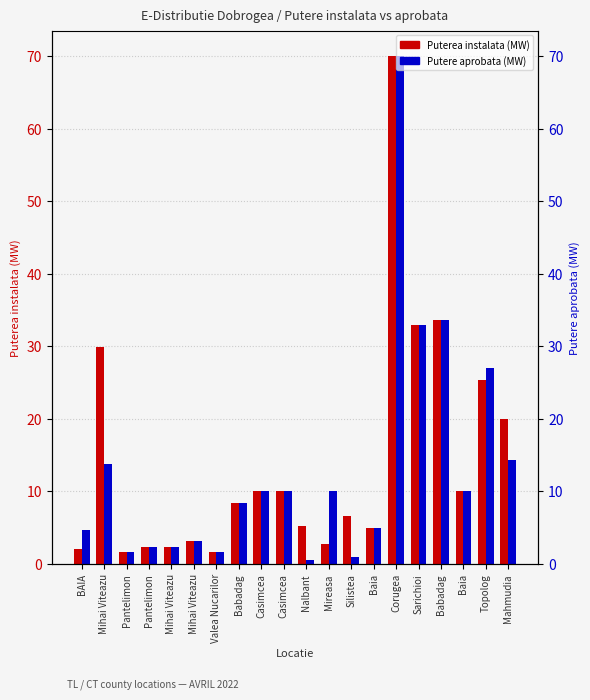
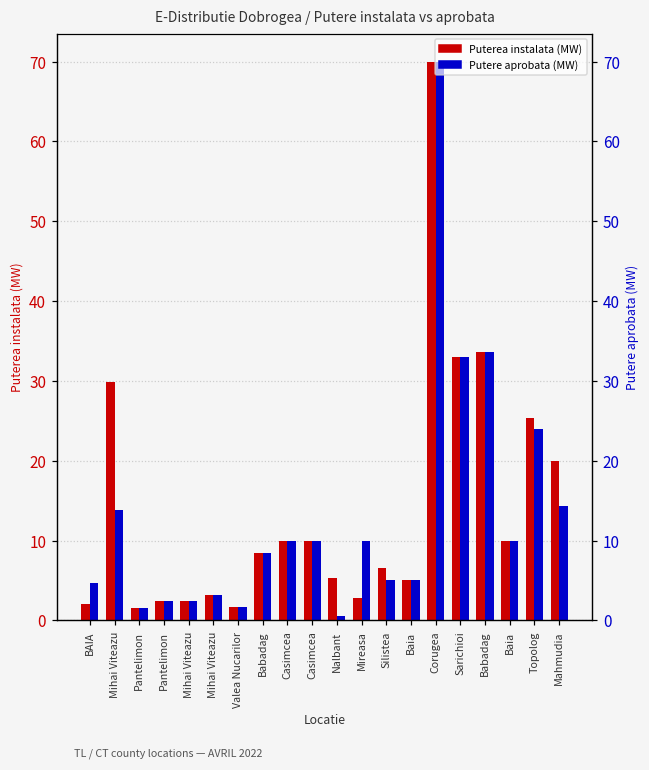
  {
    "Puterea instalata (MW)": {
      "BAIA": 2,
      "Valea Nucarilor": 2,
      "Nalbant": 5,
      "Mireasa": 3,
      "Silistea": 7,
      "Corugea": 70,
      "Sarichioi": 33,
      "Topolog": 25,
      "Mahmudia": 20
    },
    "Putere aprobata (MW)": {
      "BAIA": 5,
      "Valea Nucarilor": 2,
      "Nalbant": 1,
      "Mireasa": 10,
-     "Silistea": 1,
+     "Silistea": 5,
      "Sarichioi": 33,
-     "Topolog": 27,
+     "Topolog": 24,
      "Mahmudia": 14
    }
  }
